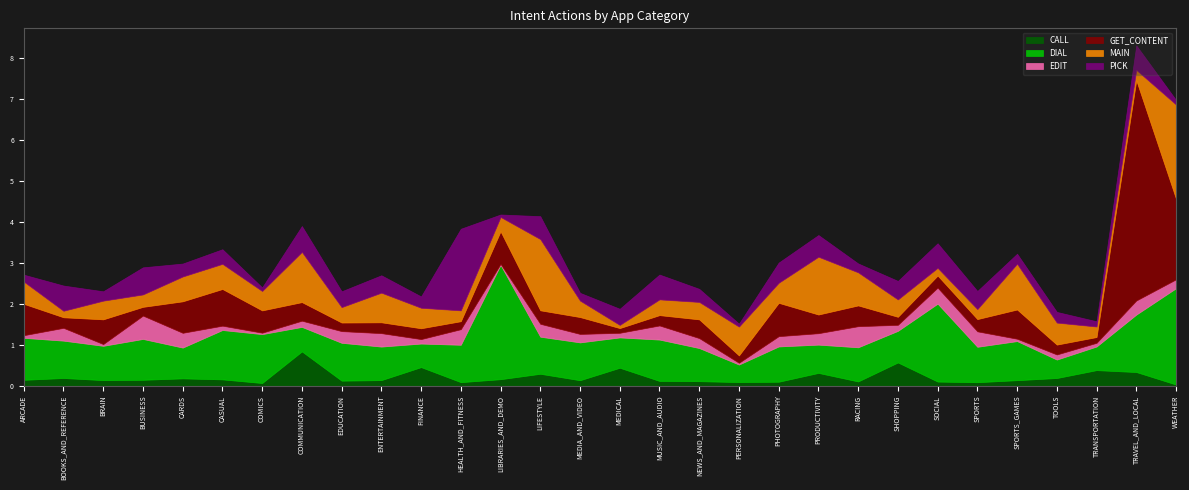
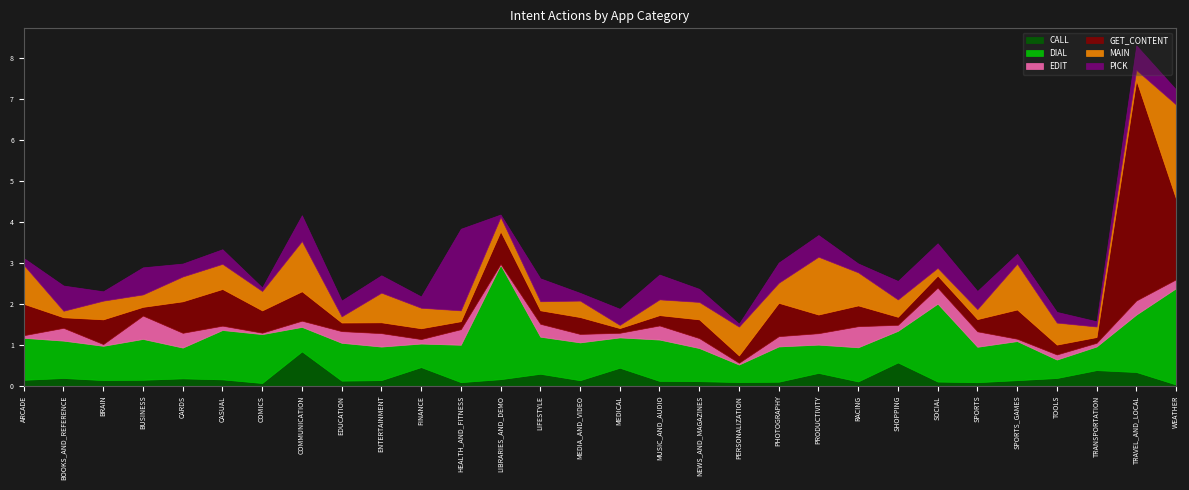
  {
    "CALL": {
      "ARCADE": 0.1,
      "BOOKS_AND_REFERENCE": 0.2,
      "BRAIN": 0.1,
      "BUSINESS": 0.1,
      "CARDS": 0.2,
      "CASUAL": 0.2,
      "COMICS": 0.1,
      "COMMUNICATION": 0.8,
      "EDUCATION": 0.1,
      "ENTERTAINMENT": 0.1,
      "FINANCE": 0.5,
      "HEALTH_AND_FITNESS": 0.1,
      "LIBRARIES_AND_DEMO": 0.2,
      "LIFESTYLE": 0.3,
      "MEDIA_AND_VIDEO": 0.1,
      "MEDICAL": 0.4,
      "MUSIC_AND_AUDIO": 0.1,
      "NEWS_AND_MAGAZINES": 0.1,
      "PERSONALIZATION": 0.1,
      "PHOTOGRAPHY": 0.1,
      "PRODUCTIVITY": 0.3,
      "RACING": 0.1,
      "SHOPPING": 0.6,
      "SOCIAL": 0.1,
      "SPORTS": 0.1,
      "SPORTS_GAMES": 0.1,
      "TOOLS": 0.2,
      "TRANSPORTATION": 0.4,
      "TRAVEL_AND_LOCAL": 0.3
    },
    "DIAL": {
      "ARCADE": 1.0,
      "BOOKS_AND_REFERENCE": 0.9,
      "BUSINESS": 1.0,
      "CARDS": 0.8,
      "CASUAL": 1.2,
      "COMMUNICATION": 0.6,
      "EDUCATION": 0.9,
      "ENTERTAINMENT": 0.8,
      "FINANCE": 0.6,
      "HEALTH_AND_FITNESS": 0.9,
      "LIFESTYLE": 0.9,
      "MEDIA_AND_VIDEO": 0.9,
      "MEDICAL": 0.7,
      "MUSIC_AND_AUDIO": 1.0,
      "NEWS_AND_MAGAZINES": 0.8,
      "PHOTOGRAPHY": 0.9,
      "PRODUCTIVITY": 0.7,
      "RACING": 0.8,
      "SHOPPING": 0.8,
      "SOCIAL": 1.9,
      "SPORTS": 0.9,
      "TOOLS": 0.5,
      "TRANSPORTATION": 0.6,
      "TRAVEL_AND_LOCAL": 1.4,
      "WEATHER": 2.4
    },
    "EDIT": {
      "ARCADE": 0.1,
      "BOOKS_AND_REFERENCE": 0.3,
      "BUSINESS": 0.6,
      "CARDS": 0.4,
      "CASUAL": 0.1,
      "COMMUNICATION": 0.2,
      "EDUCATION": 0.3,
      "ENTERTAINMENT": 0.3,
      "FINANCE": 0.1,
      "HEALTH_AND_FITNESS": 0.4,
      "LIFESTYLE": 0.3,
      "MEDIA_AND_VIDEO": 0.2,
      "MEDICAL": 0.1,
      "MUSIC_AND_AUDIO": 0.3,
      "NEWS_AND_MAGAZINES": 0.2,
      "PHOTOGRAPHY": 0.3,
      "PRODUCTIVITY": 0.3,
      "RACING": 0.5,
      "SHOPPING": 0.1,
      "SOCIAL": 0.4,
      "SPORTS": 0.4,
      "TOOLS": 0.1,
      "TRANSPORTATION": 0.1,
      "TRAVEL_AND_LOCAL": 0.3,
      "WEATHER": 0.2
    },
    "GET_CONTENT": {
      "ARCADE": 0.8,
      "BOOKS_AND_REFERENCE": 0.3,
      "BRAIN": 0.6,
      "BUSINESS": 0.2,
      "CARDS": 0.8,
      "CASUAL": 0.9,
      "COMICS": 0.5,
-     "COMMUNICATION": 0.5,
+     "COMMUNICATION": 0.7,
      "EDUCATION": 0.2,
      "ENTERTAINMENT": 0.3,
      "FINANCE": 0.3,
      "HEALTH_AND_FITNESS": 0.2,
      "LIBRARIES_AND_DEMO": 0.8,
      "LIFESTYLE": 0.3,
      "MEDIA_AND_VIDEO": 0.4,
      "MEDICAL": 0.1,
      "MUSIC_AND_AUDIO": 0.3,
      "NEWS_AND_MAGAZINES": 0.5,
      "PERSONALIZATION": 0.2,
      "PHOTOGRAPHY": 0.8,
      "PRODUCTIVITY": 0.5,
      "RACING": 0.5,
      "SHOPPING": 0.2,
      "SOCIAL": 0.3,
      "SPORTS": 0.3,
      "SPORTS_GAMES": 0.7,
      "TOOLS": 0.2,
      "TRANSPORTATION": 0.1,
      "TRAVEL_AND_LOCAL": 5.4,
      "WEATHER": 2.0
    },
    "MAIN": {
-     "ARCADE": 0.5,
+     "ARCADE": 0.9,
      "BOOKS_AND_REFERENCE": 0.2,
      "BRAIN": 0.5,
      "BUSINESS": 0.3,
      "CARDS": 0.6,
      "CASUAL": 0.6,
      "COMICS": 0.5,
      "COMMUNICATION": 1.2,
-     "EDUCATION": 0.4,
+     "EDUCATION": 0.2,
      "ENTERTAINMENT": 0.7,
      "FINANCE": 0.5,
      "HEALTH_AND_FITNESS": 0.3,
-     "LIFESTYLE": 1.7,
+     "LIFESTYLE": 0.2,
      "MEDIA_AND_VIDEO": 0.4,
      "MEDICAL": 0.1,
      "MUSIC_AND_AUDIO": 0.4,
      "NEWS_AND_MAGAZINES": 0.4,
      "PERSONALIZATION": 0.7,
      "PHOTOGRAPHY": 0.5,
      "PRODUCTIVITY": 1.4,
      "RACING": 0.8,
      "SHOPPING": 0.4,
      "SOCIAL": 0.2,
      "SPORTS": 0.2,
      "SPORTS_GAMES": 1.1,
      "TOOLS": 0.5,
      "TRANSPORTATION": 0.3,
      "WEATHER": 2.3
    },
    "PICK": {
      "ARCADE": 0.2,
      "BOOKS_AND_REFERENCE": 0.6,
      "BRAIN": 0.2,
      "BUSINESS": 0.7,
      "CARDS": 0.3,
      "CASUAL": 0.4,
      "COMICS": 0.1,
      "COMMUNICATION": 0.6,
      "EDUCATION": 0.4,
      "ENTERTAINMENT": 0.4,
      "FINANCE": 0.3,
      "HEALTH_AND_FITNESS": 2.0,
      "LIFESTYLE": 0.6,
      "MEDIA_AND_VIDEO": 0.2,
      "MEDICAL": 0.4,
      "MUSIC_AND_AUDIO": 0.6,
      "NEWS_AND_MAGAZINES": 0.3,
      "PERSONALIZATION": 0.1,
      "PHOTOGRAPHY": 0.5,
      "PRODUCTIVITY": 0.5,
      "RACING": 0.2,
      "SHOPPING": 0.5,
      "SOCIAL": 0.6,
      "SPORTS": 0.4,
      "SPORTS_GAMES": 0.2,
      "TOOLS": 0.3,
      "TRANSPORTATION": 0.1,
-     "WEATHER": 0.1
+     "WEATHER": 0.4
    }
  }
